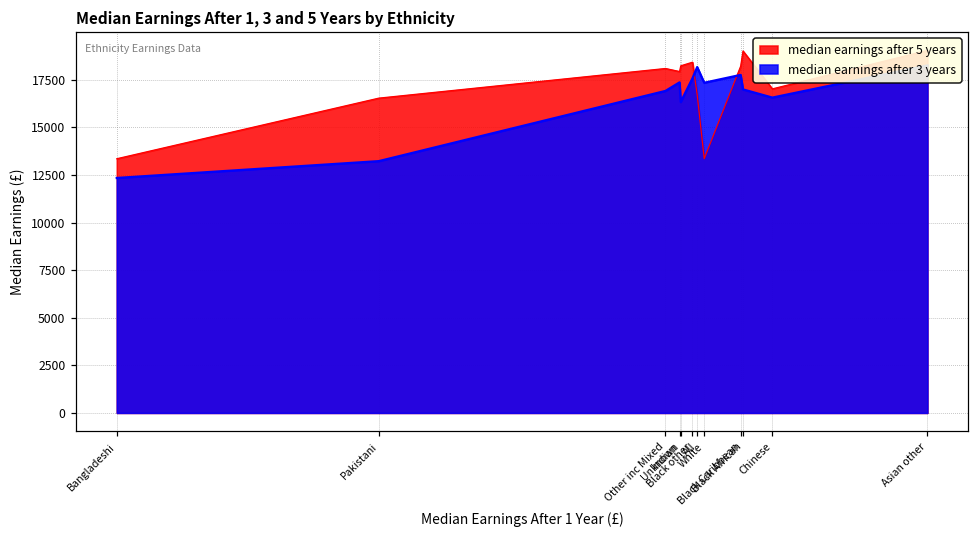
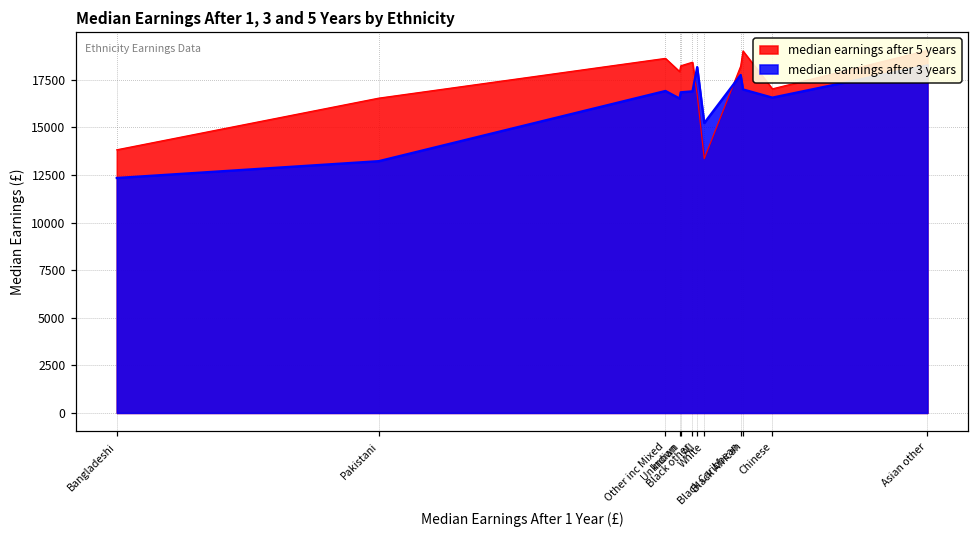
  {
    "median earnings after 5 years": {
-     "Bangladeshi": 13400,
+     "Bangladeshi": 13800,
      "Pakistani": 16500,
-     "Other inc Mixed": 18100,
+     "Other inc Mixed": 18600,
      "Indian": 17900,
      "Unknown": 18200,
      "Black other": 18400,
      "All": 16700,
      "White": 13400,
      "Black Caribbean": 18200,
      "Black African": 19000,
      "Chinese": 17000
    },
    "median earnings after 3 years": {
      "Bangladeshi": 12300,
      "Pakistani": 13200,
      "Other inc Mixed": 16900,
-     "Indian": 17400,
-     "Unknown": 16300,
-     "Black other": 17600,
+     "Indian": 16500,
+     "Unknown": 16800,
+     "Black other": 16900,
      "All": 18200,
-     "White": 17300,
+     "White": 15200,
      "Black Caribbean": 17800,
      "Black African": 17000,
      "Chinese": 16600
    }
  }
